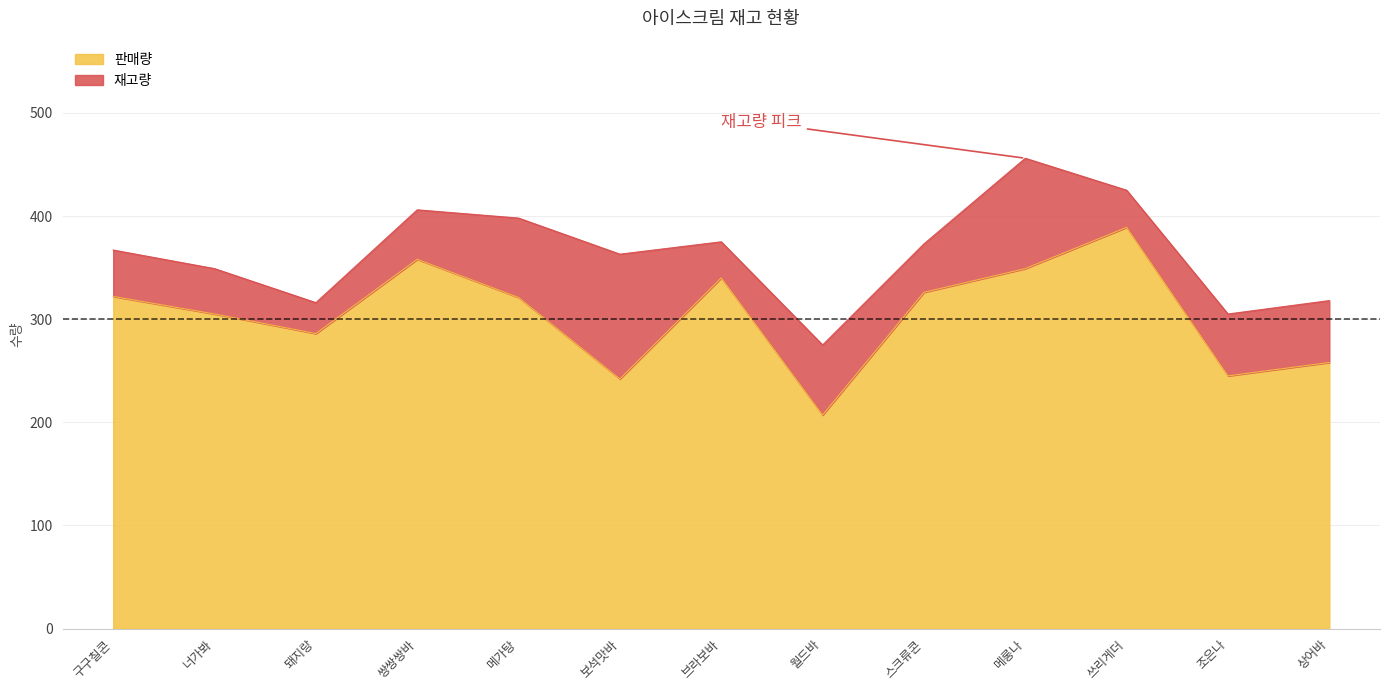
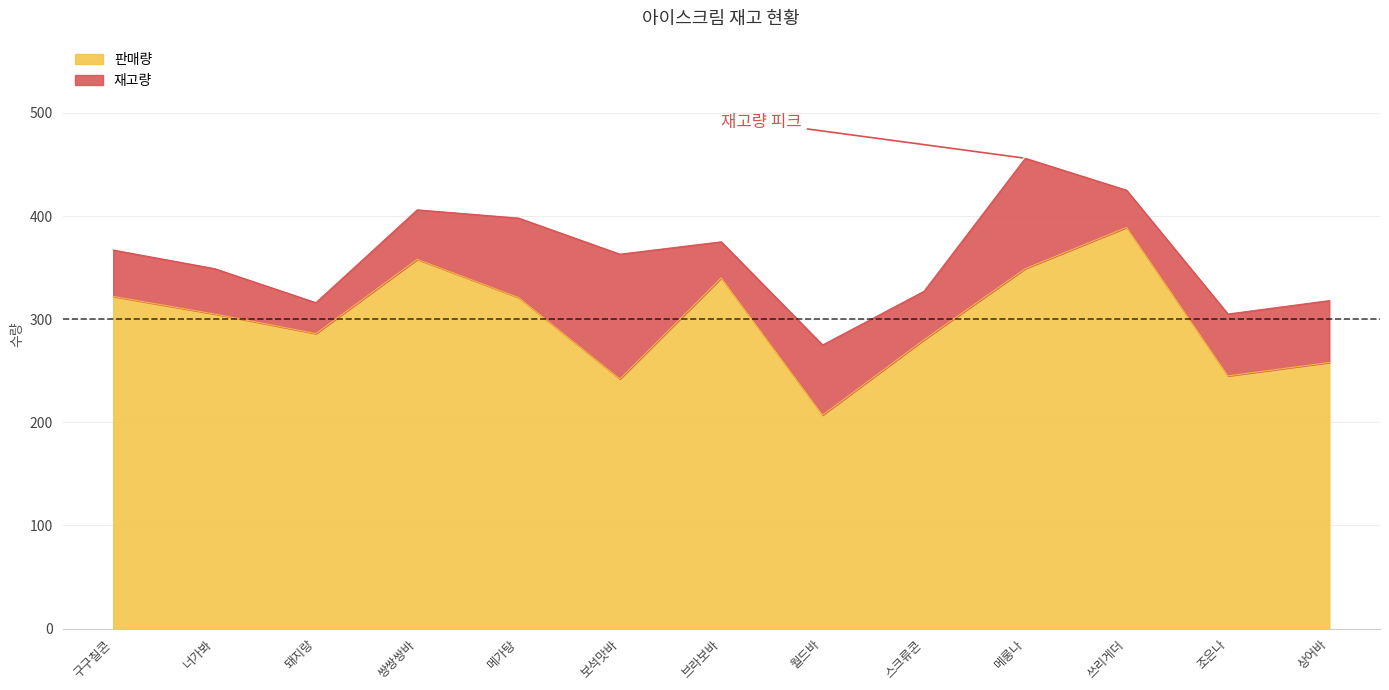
  {
    "판매량": {
      "구구칠콘": 322,
      "너가봐": 305,
      "돼지랑": 286,
      "쌍쌍쌍바": 358,
      "메가탕": 321,
      "보석맛바": 242,
      "브라보바": 340,
      "월드바": 207,
-     "스크류콘": 326,
+     "스크류콘": 280,
      "메롱나": 349,
      "쓰리게더": 389,
      "조은나": 245,
      "상어바": 258
    },
    "재고량": {
      "구구칠콘": 45,
      "너가봐": 44,
      "돼지랑": 30,
      "쌍쌍쌍바": 48,
      "메가탕": 77,
      "보석맛바": 121,
      "브라보바": 35,
      "월드바": 68,
      "스크류콘": 47,
      "메롱나": 107,
      "쓰리게더": 36,
      "조은나": 60,
      "상어바": 60
    }
  }
